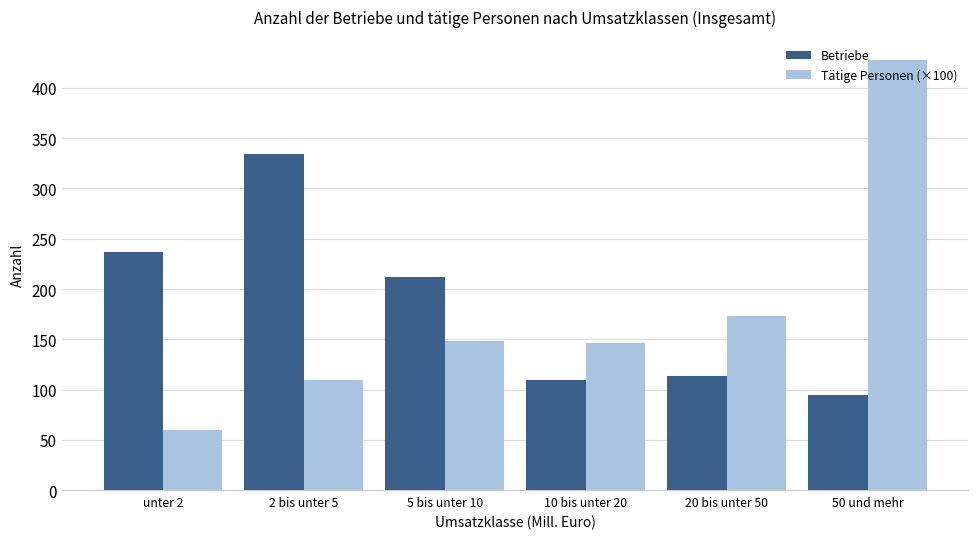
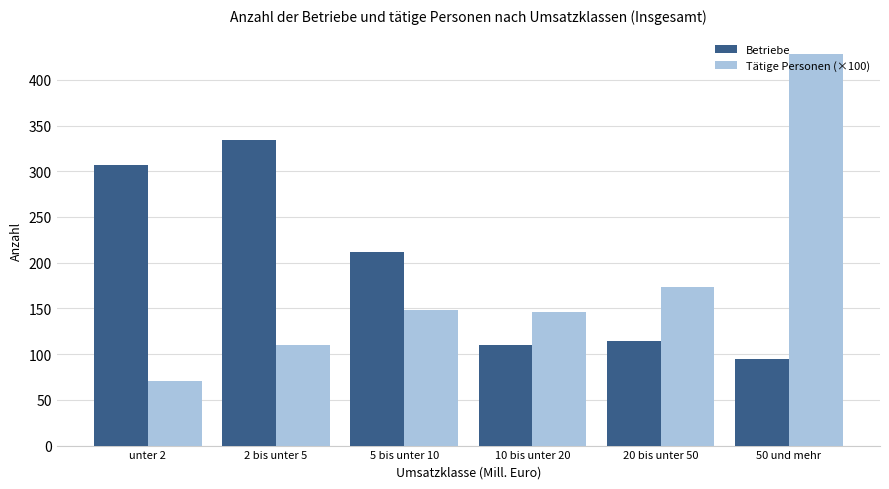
  {
    "Betriebe": {
-     "unter 2": 240,
+     "unter 2": 310,
      "2 bis unter 5": 330,
      "5 bis unter 10": 210,
      "10 bis unter 20": 110,
      "20 bis unter 50": 110,
      "50 und mehr": 100
    },
    "Tätige Personen (×100)": {
-     "unter 2": 60,
+     "unter 2": 70,
      "2 bis unter 5": 110,
      "5 bis unter 10": 150,
      "10 bis unter 20": 150,
      "20 bis unter 50": 170,
      "50 und mehr": 430
    }
  }
